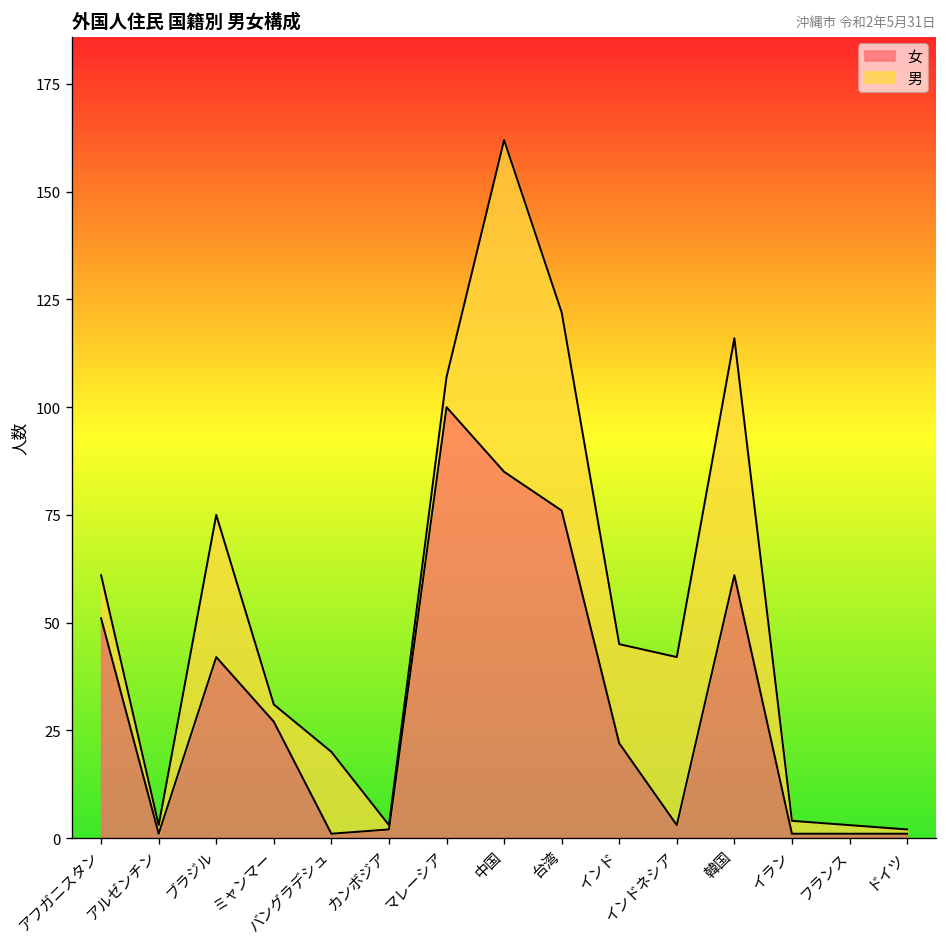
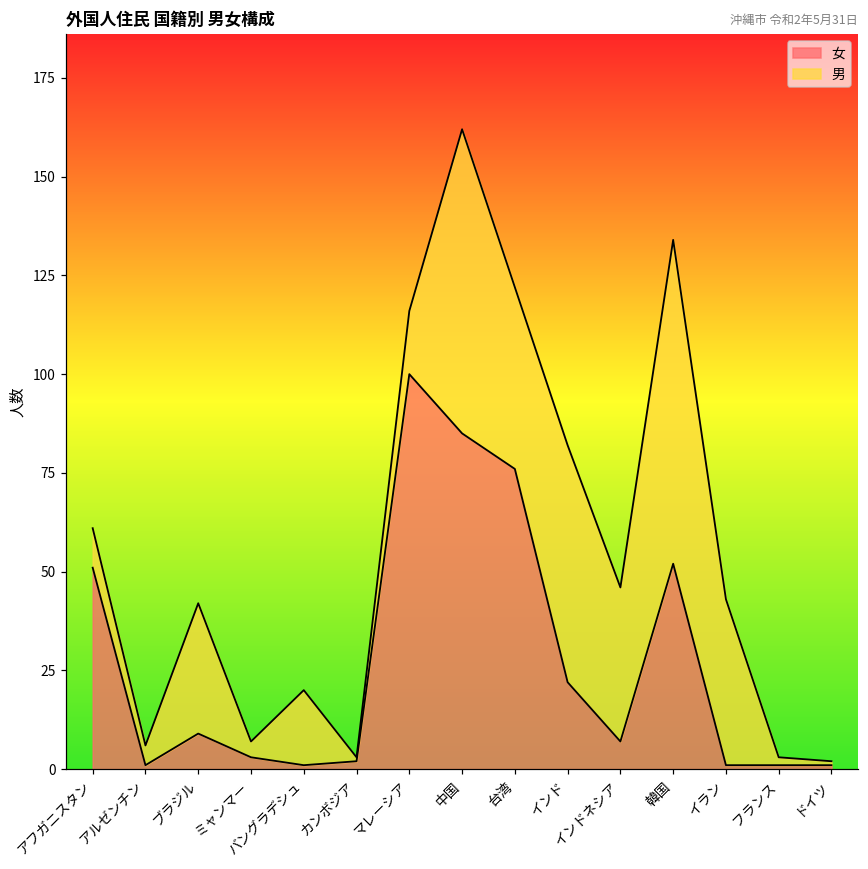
  {
    "女": {
      "アフガニスタン": 51,
      "アルゼンチン": 1,
-     "ブラジル": 42,
-     "ミャンマー": 27,
+     "ブラジル": 9,
+     "ミャンマー": 3,
      "バングラデシュ": 1,
      "カンボジア": 2,
      "マレーシア": 100,
      "中国": 85,
      "台湾": 76,
      "インド": 22,
-     "インドネシア": 3,
-     "韓国": 61,
+     "インドネシア": 7,
+     "韓国": 52,
      "イラン": 1,
      "フランス": 1,
      "ドイツ": 1
    },
    "男": {
      "アフガニスタン": 10,
-     "アルゼンチン": 2,
+     "アルゼンチン": 5,
      "ブラジル": 33,
      "ミャンマー": 4,
      "バングラデシュ": 19,
      "カンボジア": 1,
-     "マレーシア": 7,
+     "マレーシア": 16,
      "中国": 77,
      "台湾": 46,
-     "インド": 23,
+     "インド": 60,
      "インドネシア": 39,
-     "韓国": 55,
-     "イラン": 3,
+     "韓国": 82,
+     "イラン": 42,
      "フランス": 2,
      "ドイツ": 1
    }
  }
